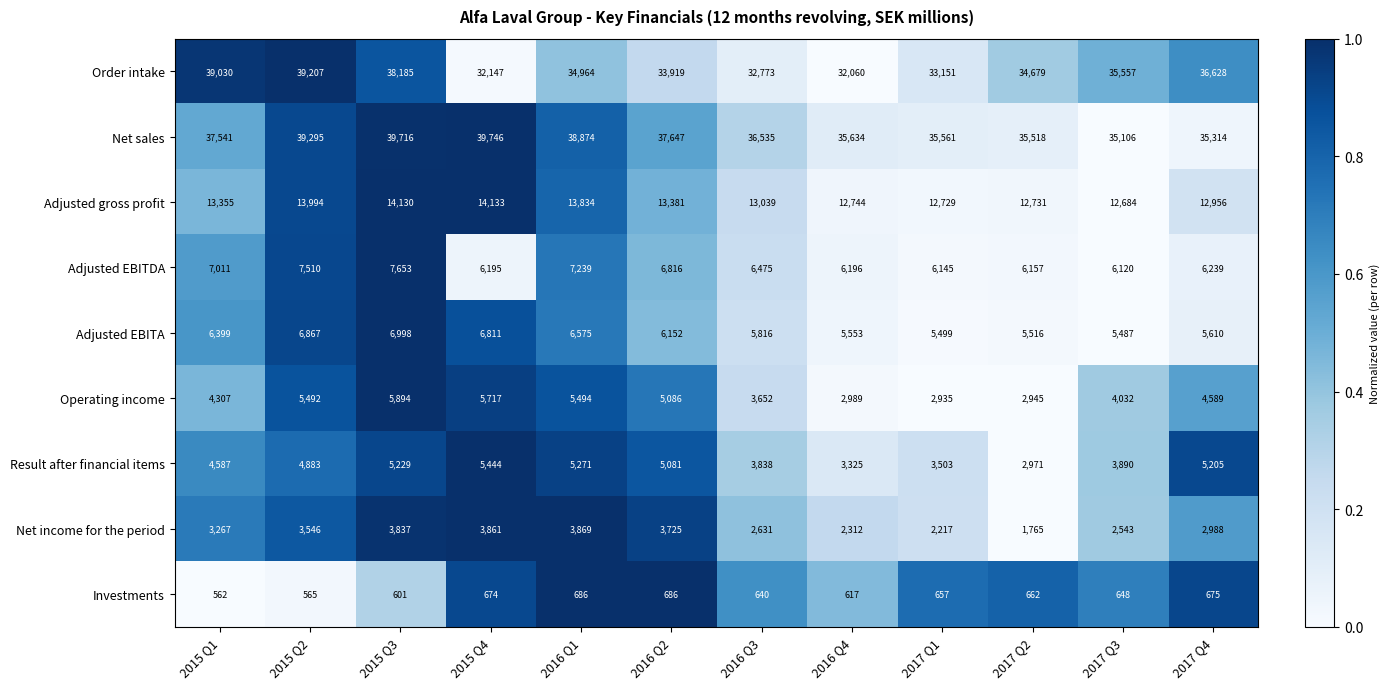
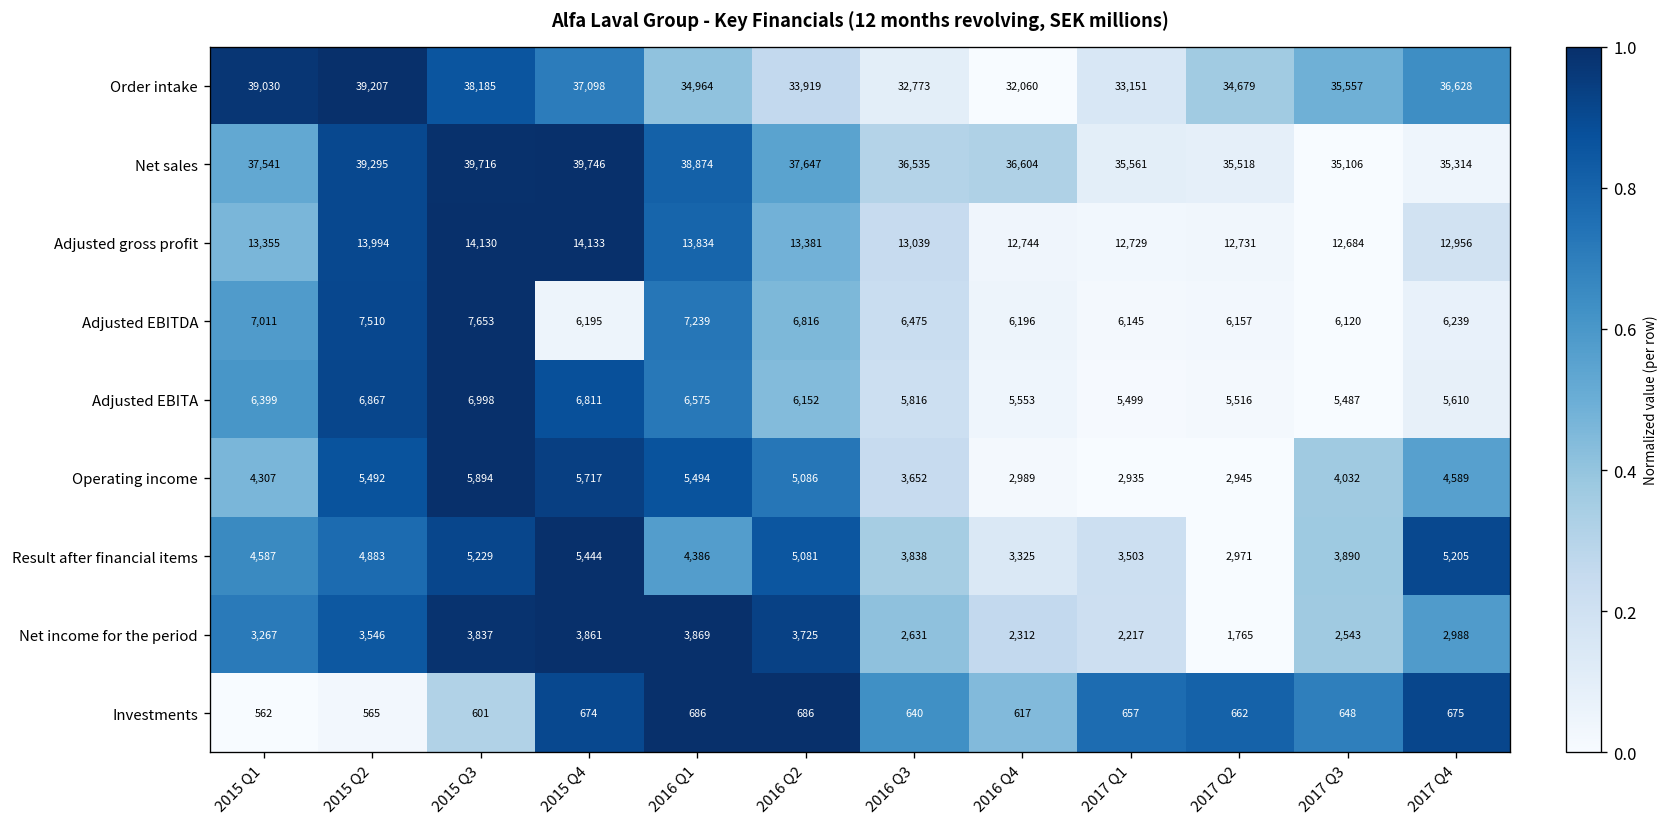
  {
    "Order intake": {
      "2015 Q1": "39,030",
      "2015 Q2": "39,207",
      "2015 Q3": "38,185",
-     "2015 Q4": "32,147",
+     "2015 Q4": "37,098",
      "2016 Q1": "34,964",
      "2016 Q2": "33,919",
      "2016 Q3": "32,773",
      "2016 Q4": "32,060",
      "2017 Q1": "33,151",
      "2017 Q2": "34,679",
      "2017 Q3": "35,557",
      "2017 Q4": "36,628"
    },
    "Net sales": {
      "2015 Q1": "37,541",
      "2015 Q2": "39,295",
      "2015 Q3": "39,716",
      "2015 Q4": "39,746",
      "2016 Q1": "38,874",
      "2016 Q2": "37,647",
      "2016 Q3": "36,535",
-     "2016 Q4": "35,634",
+     "2016 Q4": "36,604",
      "2017 Q1": "35,561",
      "2017 Q2": "35,518",
      "2017 Q3": "35,106",
      "2017 Q4": "35,314"
    },
    "Adjusted gross profit": {
      "2015 Q1": "13,355",
      "2015 Q2": "13,994",
      "2015 Q3": "14,130",
      "2015 Q4": "14,133",
      "2016 Q1": "13,834",
      "2016 Q2": "13,381",
      "2016 Q3": "13,039",
      "2016 Q4": "12,744",
      "2017 Q1": "12,729",
      "2017 Q2": "12,731",
      "2017 Q3": "12,684",
      "2017 Q4": "12,956"
    },
    "Adjusted EBITDA": {
      "2015 Q1": "7,011",
      "2015 Q2": "7,510",
      "2015 Q3": "7,653",
      "2015 Q4": "6,195",
      "2016 Q1": "7,239",
      "2016 Q2": "6,816",
      "2016 Q3": "6,475",
      "2016 Q4": "6,196",
      "2017 Q1": "6,145",
      "2017 Q2": "6,157",
      "2017 Q3": "6,120",
      "2017 Q4": "6,239"
    },
    "Adjusted EBITA": {
      "2015 Q1": "6,399",
      "2015 Q2": "6,867",
      "2015 Q3": "6,998",
      "2015 Q4": "6,811",
      "2016 Q1": "6,575",
      "2016 Q2": "6,152",
      "2016 Q3": "5,816",
      "2016 Q4": "5,553",
      "2017 Q1": "5,499",
      "2017 Q2": "5,516",
      "2017 Q3": "5,487",
      "2017 Q4": "5,610"
    },
    "Operating income": {
      "2015 Q1": "4,307",
      "2015 Q2": "5,492",
      "2015 Q3": "5,894",
      "2015 Q4": "5,717",
      "2016 Q1": "5,494",
      "2016 Q2": "5,086",
      "2016 Q3": "3,652",
      "2016 Q4": "2,989",
      "2017 Q1": "2,935",
      "2017 Q2": "2,945",
      "2017 Q3": "4,032",
      "2017 Q4": "4,589"
    },
    "Result after financial items": {
      "2015 Q1": "4,587",
      "2015 Q2": "4,883",
      "2015 Q3": "5,229",
      "2015 Q4": "5,444",
-     "2016 Q1": "5,271",
+     "2016 Q1": "4,386",
      "2016 Q2": "5,081",
      "2016 Q3": "3,838",
      "2016 Q4": "3,325",
      "2017 Q1": "3,503",
      "2017 Q2": "2,971",
      "2017 Q3": "3,890",
      "2017 Q4": "5,205"
    },
    "Net income for the period": {
      "2015 Q1": "3,267",
      "2015 Q2": "3,546",
      "2015 Q3": "3,837",
      "2015 Q4": "3,861",
      "2016 Q1": "3,869",
      "2016 Q2": "3,725",
      "2016 Q3": "2,631",
      "2016 Q4": "2,312",
      "2017 Q1": "2,217",
      "2017 Q2": "1,765",
      "2017 Q3": "2,543",
      "2017 Q4": "2,988"
    },
    "Investments": {
      "2015 Q1": "562",
      "2015 Q2": "565",
      "2015 Q3": "601",
      "2015 Q4": "674",
      "2016 Q1": "686",
      "2016 Q2": "686",
      "2016 Q3": "640",
      "2016 Q4": "617",
      "2017 Q1": "657",
      "2017 Q2": "662",
      "2017 Q3": "648",
      "2017 Q4": "675"
    }
  }
